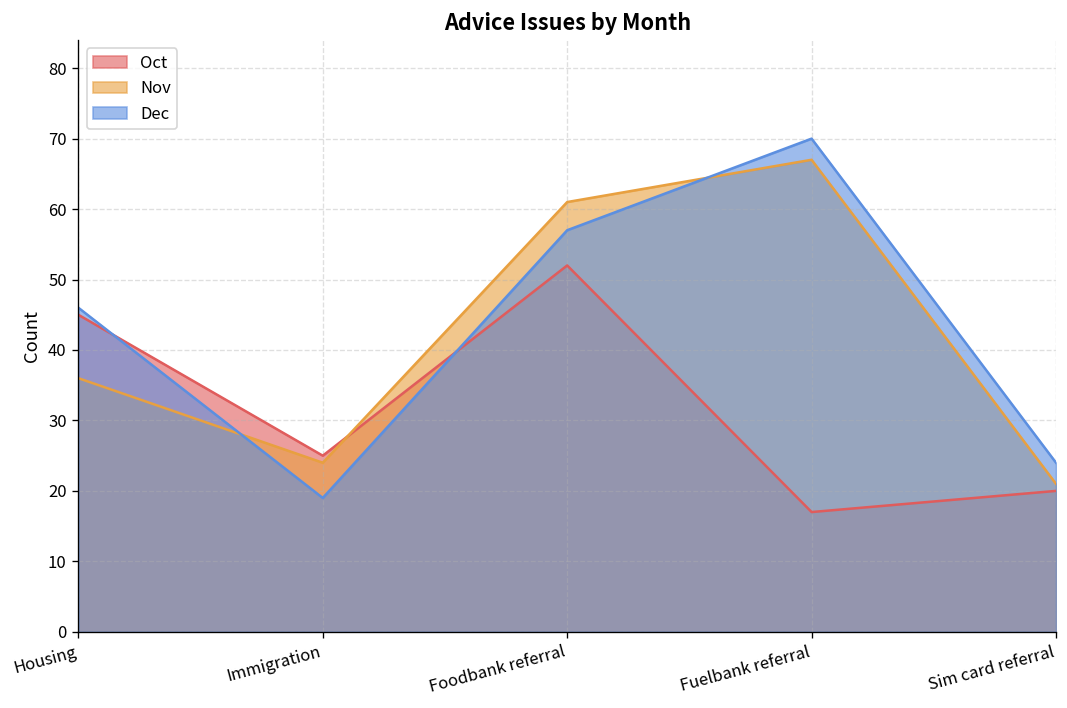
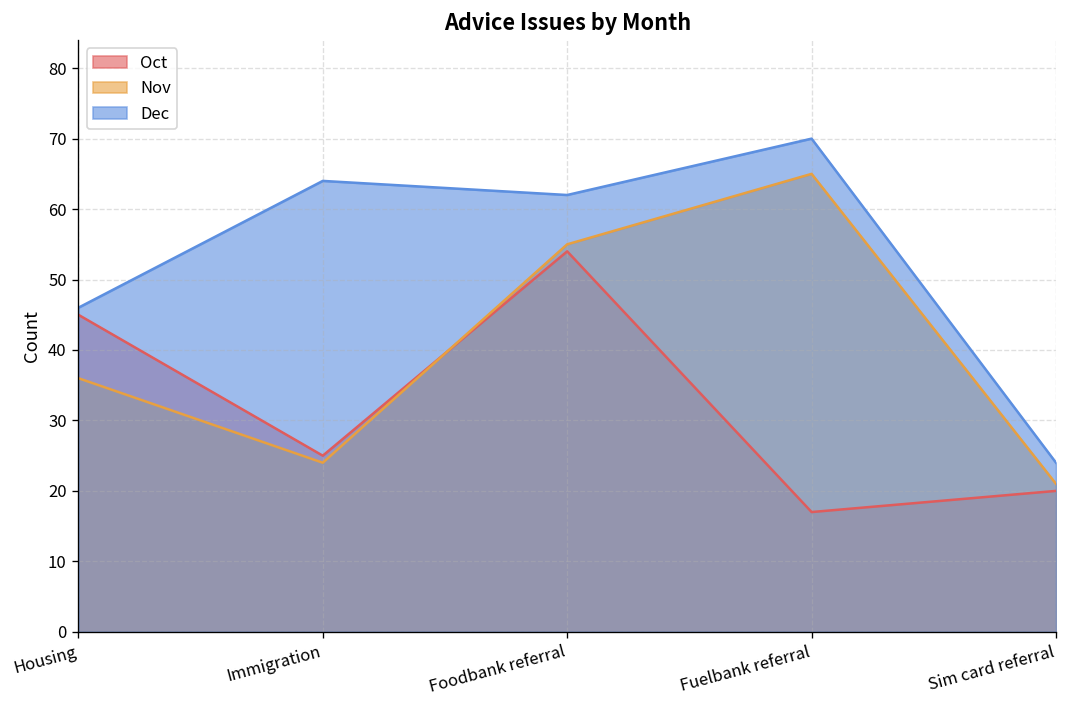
  {
    "Oct": {
      "Housing": 45,
      "Immigration": 25,
-     "Foodbank referral": 52,
+     "Foodbank referral": 54,
      "Fuelbank referral": 17,
      "Sim card referral": 20
    },
    "Nov": {
      "Housing": 36,
      "Immigration": 24,
-     "Foodbank referral": 61,
-     "Fuelbank referral": 67,
+     "Foodbank referral": 55,
+     "Fuelbank referral": 65,
      "Sim card referral": 21
    },
    "Dec": {
      "Housing": 46,
-     "Immigration": 19,
-     "Foodbank referral": 57,
+     "Immigration": 64,
+     "Foodbank referral": 62,
      "Fuelbank referral": 70,
      "Sim card referral": 24
    }
  }
